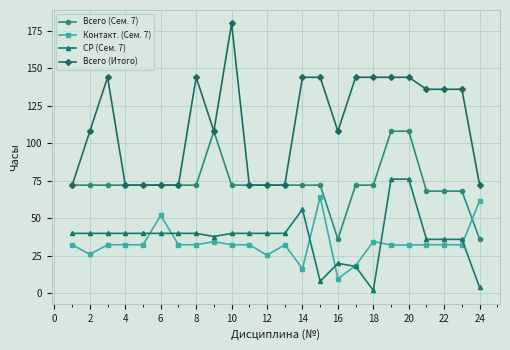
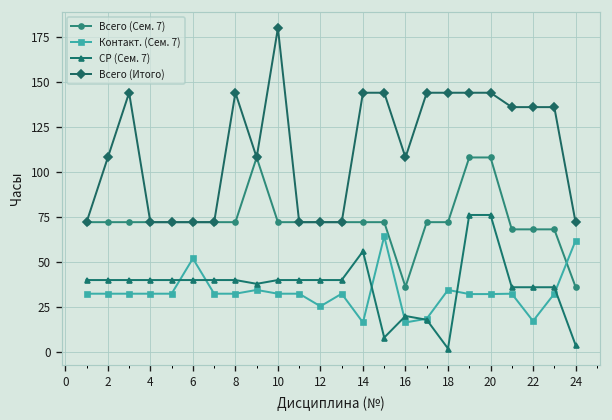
  {
    "Контакт. (Сем. 7)": {
-     "2": 26,
+     "2": 32,
      "4": 32,
      "6": 52,
      "8": 32,
      "10": 32,
      "12": 25,
      "14": 16,
-     "16": 10,
+     "16": 16,
      "18": 34,
      "20": 32,
-     "22": 32,
+     "22": 17,
      "24": 62
    }
  }
